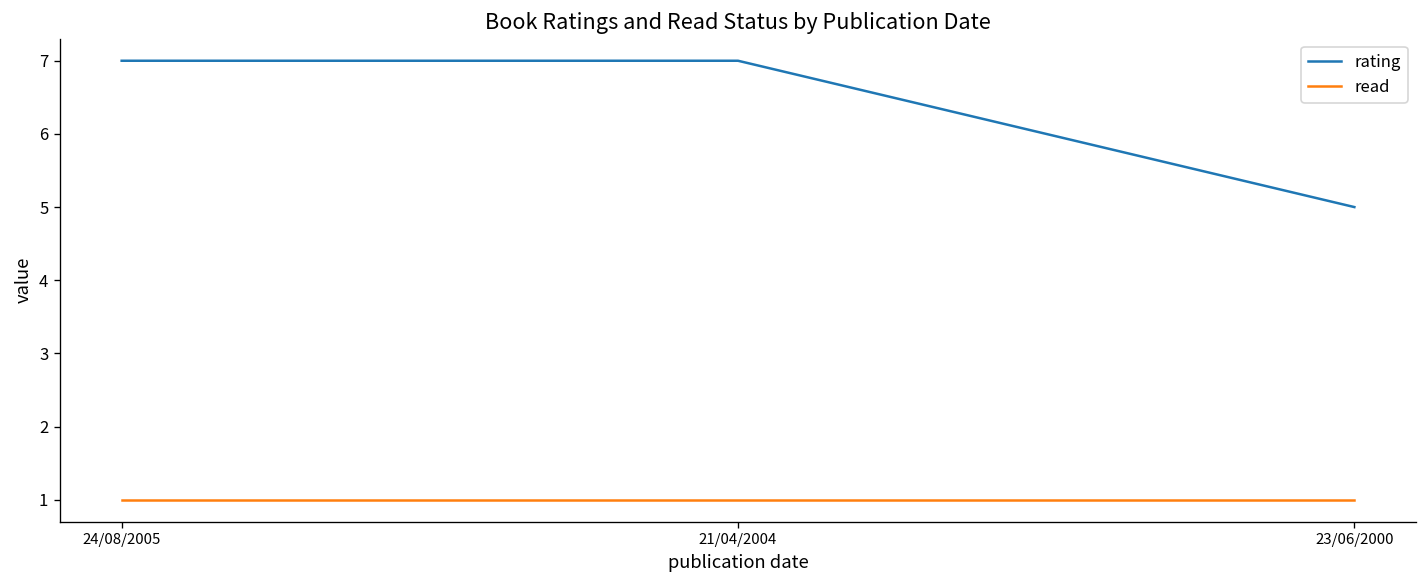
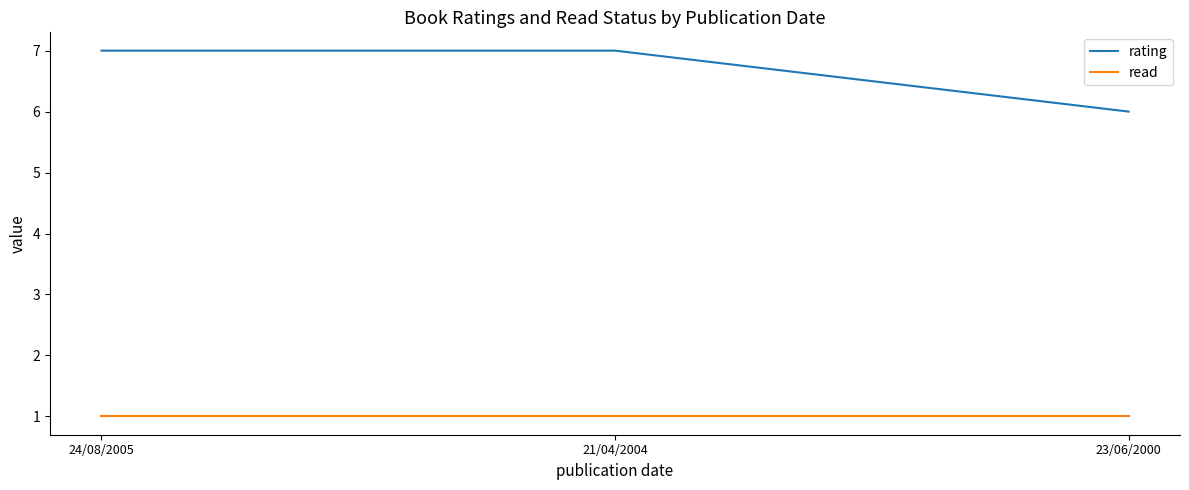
  {
    "rating": {
      "24/08/2005": 7,
      "21/04/2004": 7,
-     "23/06/2000": 5
+     "23/06/2000": 6
    },
    "read": {
      "24/08/2005": 1,
      "21/04/2004": 1,
      "23/06/2000": 1
    }
  }
